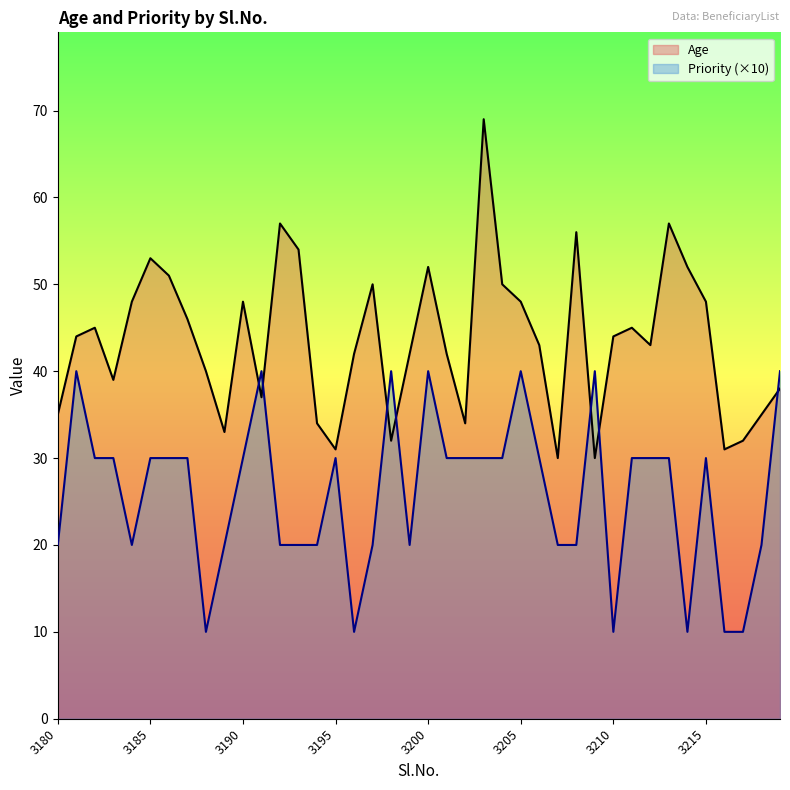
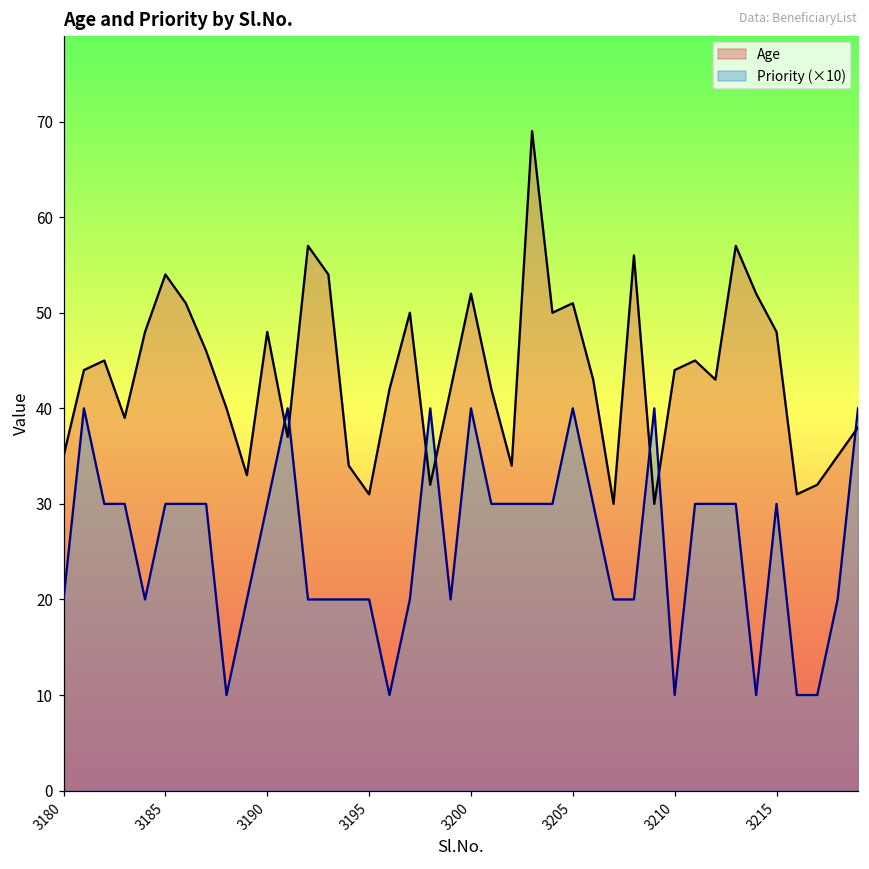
  {
    "Age": {
      "3180": 35,
-     "3185": 53,
+     "3185": 54,
      "3190": 48,
      "3195": 31,
      "3200": 52,
-     "3205": 48,
+     "3205": 51,
      "3210": 44,
      "3215": 48
    },
    "Priority (×10)": {
      "3180": 20,
      "3185": 30,
      "3190": 30,
-     "3195": 30,
+     "3195": 20,
      "3200": 40,
      "3205": 40,
      "3210": 10,
      "3215": 30
    }
  }
